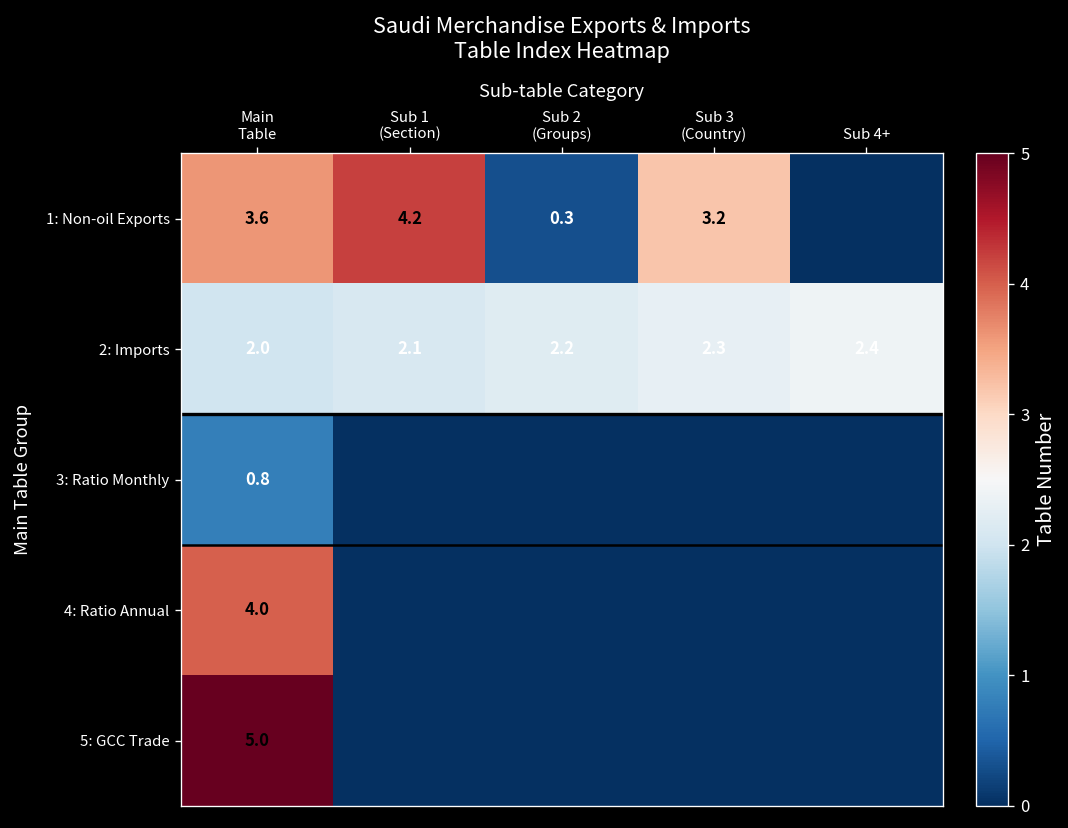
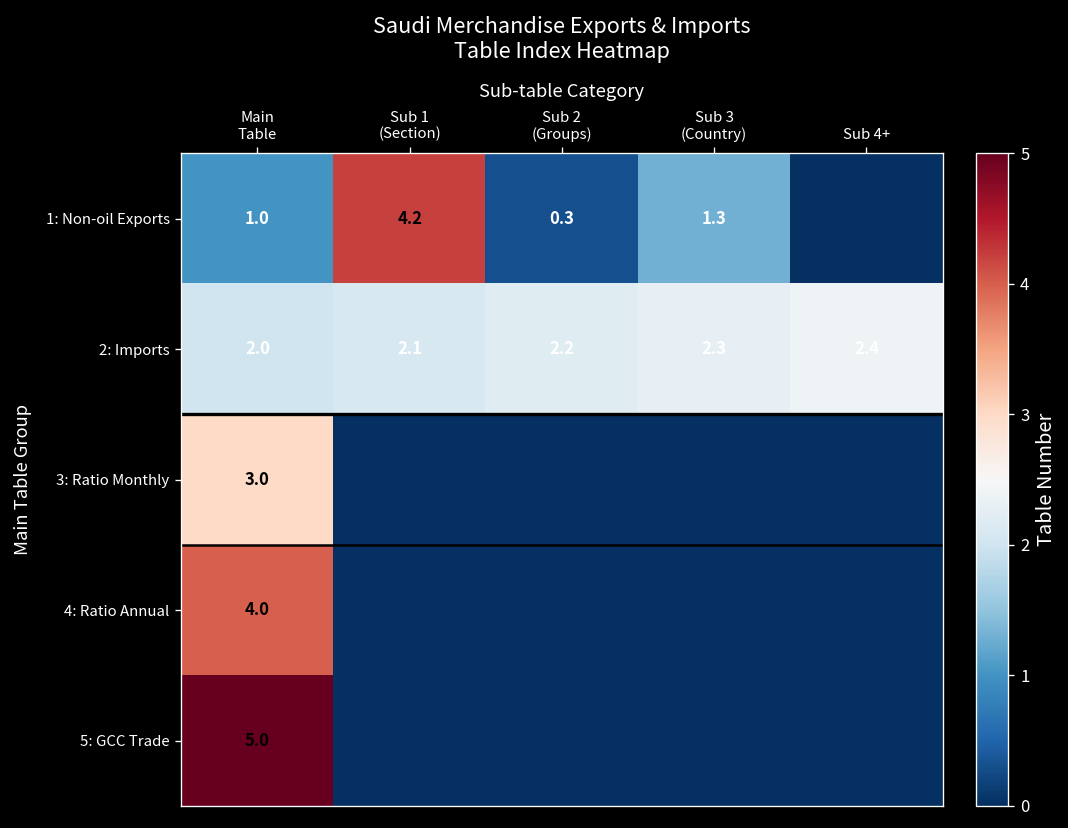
  {
    "1: Non-oil Exports": {
-     "Main Table": 3.6,
+     "Main Table": 1.0,
      "Sub 1 (Section)": 4.2,
      "Sub 2 (Groups)": 0.3,
-     "Sub 3 (Country)": 3.2
+     "Sub 3 (Country)": 1.3
    },
    "3: Ratio Monthly": {
-     "Main Table": 0.8
+     "Main Table": 3.0
    },
    "4: Ratio Annual": {
      "Main Table": 4.0
    },
    "5: GCC Trade": {
      "Main Table": 5.0
    }
  }
